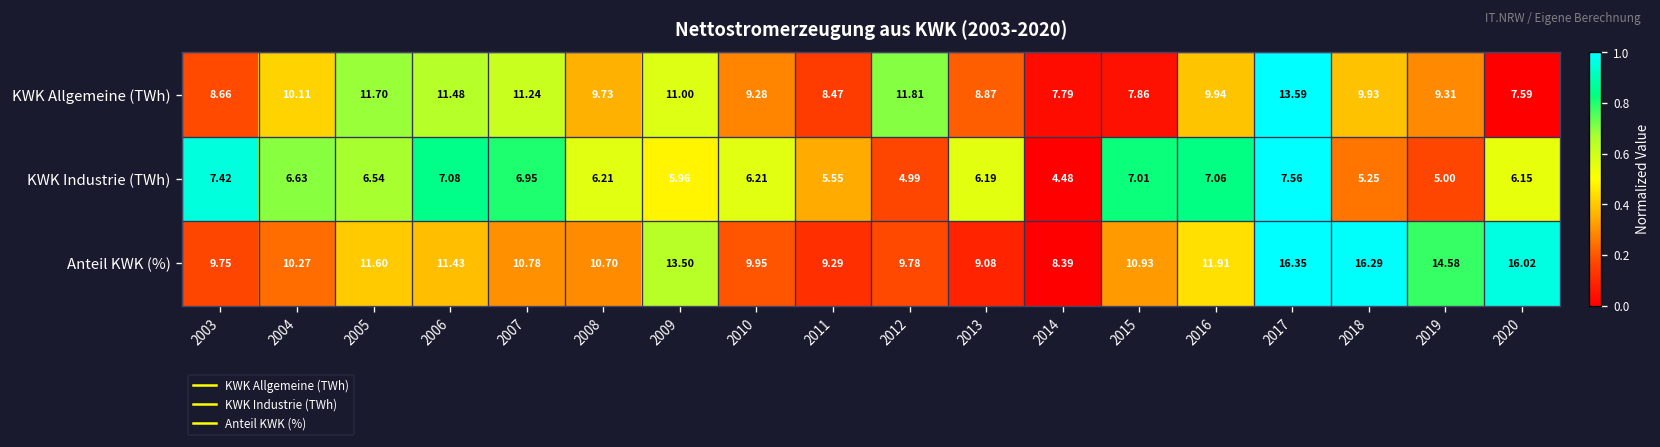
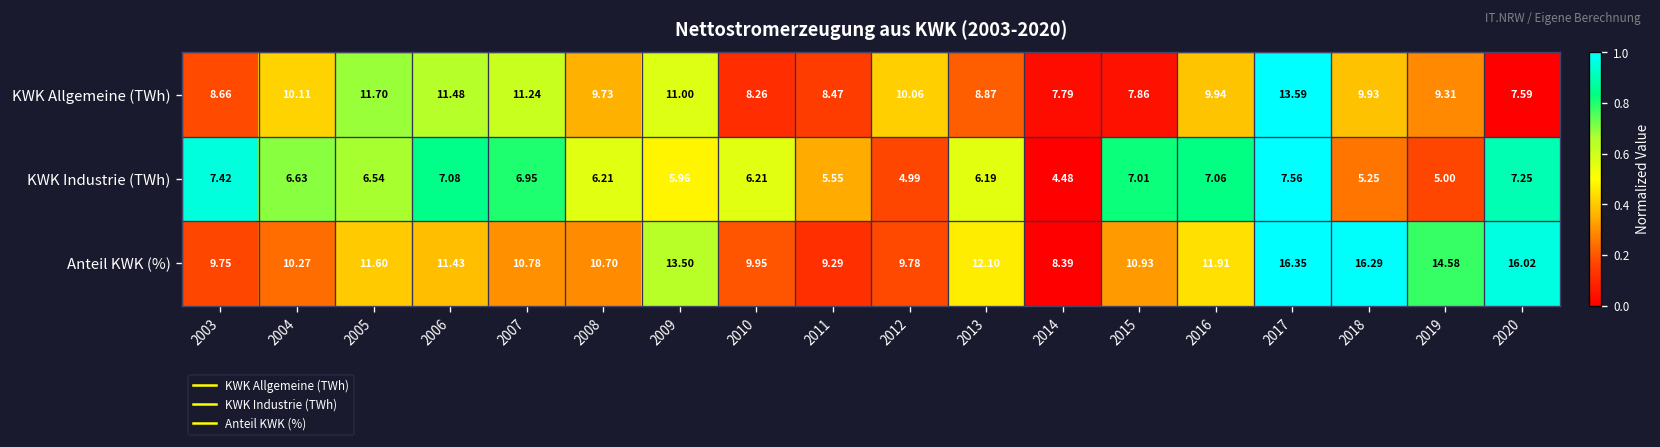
  {
    "KWK Allgemeine (TWh)": {
      "2003": 8.66,
      "2004": 10.11,
      "2005": 11.70,
      "2006": 11.48,
      "2007": 11.24,
      "2008": 9.73,
      "2009": 11.00,
-     "2010": 9.28,
+     "2010": 8.26,
      "2011": 8.47,
-     "2012": 11.81,
+     "2012": 10.06,
      "2013": 8.87,
      "2014": 7.79,
      "2015": 7.86,
      "2016": 9.94,
      "2017": 13.59,
      "2018": 9.93,
      "2019": 9.31,
      "2020": 7.59
    },
    "KWK Industrie (TWh)": {
      "2003": 7.42,
      "2004": 6.63,
      "2005": 6.54,
      "2006": 7.08,
      "2007": 6.95,
      "2008": 6.21,
      "2009": 5.96,
      "2010": 6.21,
      "2011": 5.55,
      "2012": 4.99,
      "2013": 6.19,
      "2014": 4.48,
      "2015": 7.01,
      "2016": 7.06,
      "2017": 7.56,
      "2018": 5.25,
      "2019": 5.00,
-     "2020": 6.15
+     "2020": 7.25
    },
    "Anteil KWK (%)": {
      "2003": 9.75,
      "2004": 10.27,
      "2005": 11.60,
      "2006": 11.43,
      "2007": 10.78,
      "2008": 10.70,
      "2009": 13.50,
      "2010": 9.95,
      "2011": 9.29,
      "2012": 9.78,
-     "2013": 9.08,
+     "2013": 12.10,
      "2014": 8.39,
      "2015": 10.93,
      "2016": 11.91,
      "2017": 16.35,
      "2018": 16.29,
      "2019": 14.58,
      "2020": 16.02
    }
  }
